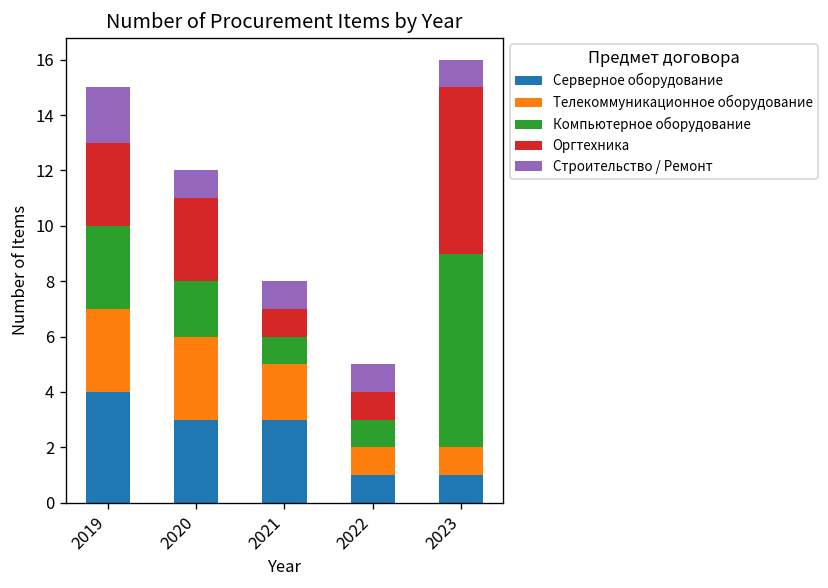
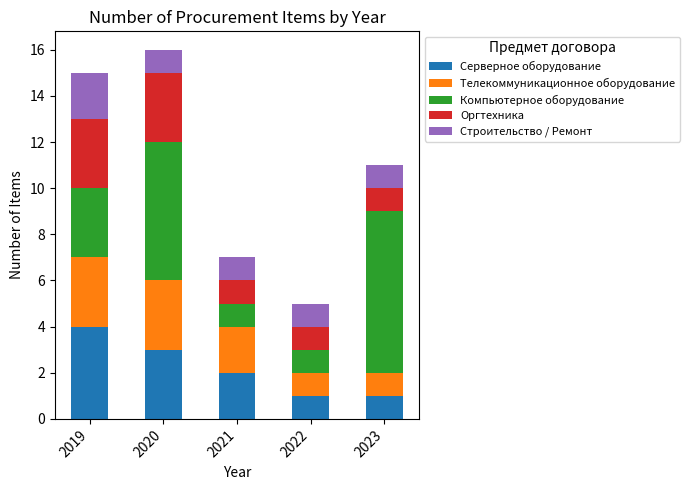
  {
    "Серверное оборудование": {
      "2019": 4,
      "2020": 3,
-     "2021": 3,
+     "2021": 2,
      "2022": 1,
      "2023": 1
    },
    "Телекоммуникационное оборудование": {
      "2019": 3,
      "2020": 3,
      "2021": 2,
      "2022": 1,
      "2023": 1
    },
    "Компьютерное оборудование": {
      "2019": 3,
-     "2020": 2,
+     "2020": 6,
      "2021": 1,
      "2022": 1,
      "2023": 7
    },
    "Оргтехника": {
      "2019": 3,
      "2020": 3,
      "2021": 1,
      "2022": 1,
-     "2023": 6
+     "2023": 1
    },
    "Строительство / Ремонт": {
      "2019": 2,
      "2020": 1,
      "2021": 1,
      "2022": 1,
      "2023": 1
    }
  }
